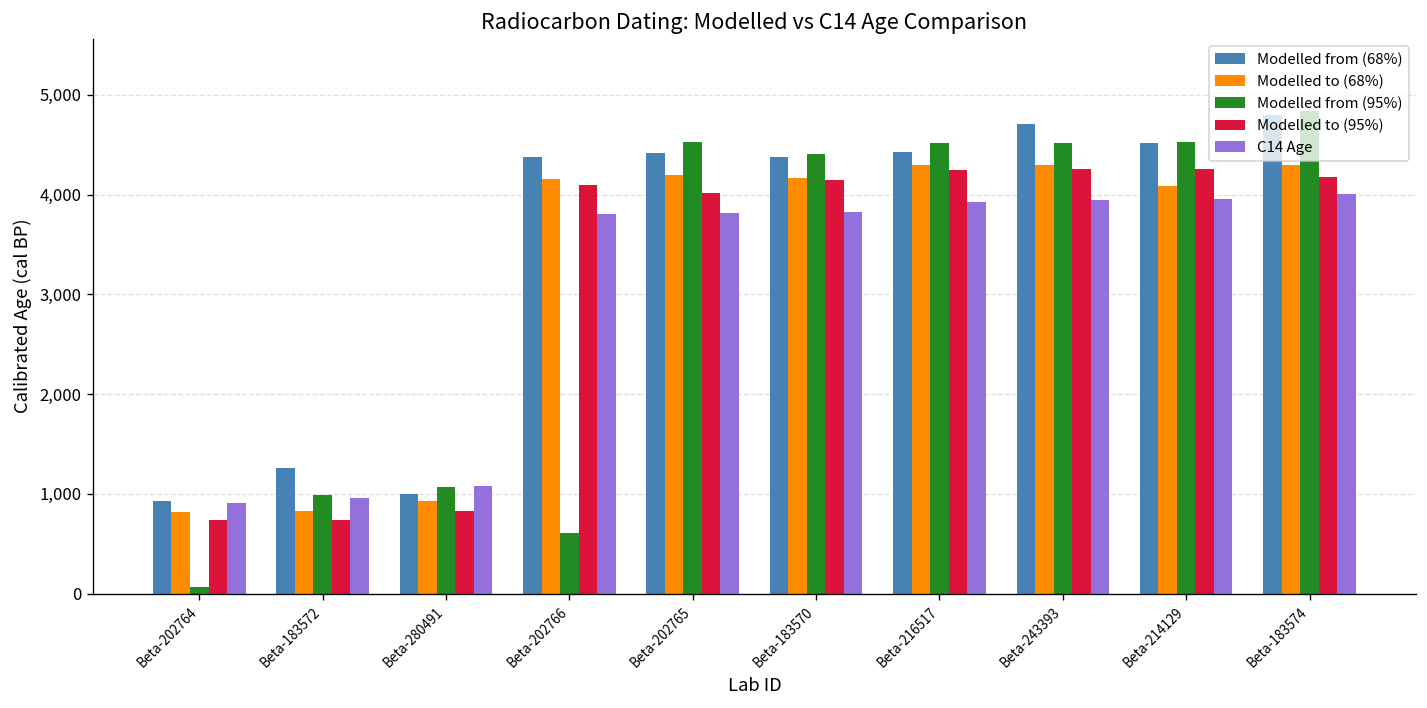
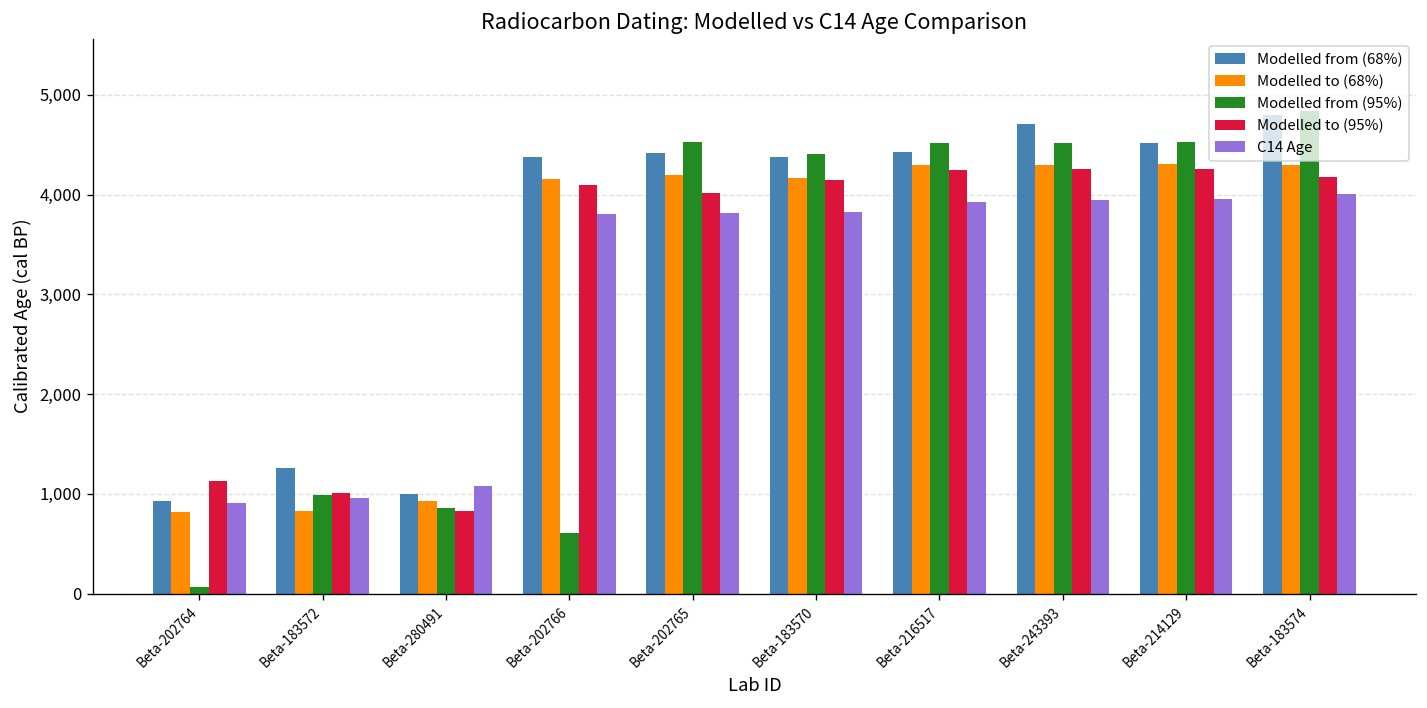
  {
    "Modelled from (68%)": {
      "Beta-202764": "900",
      "Beta-183572": "1,300",
      "Beta-280491": "1,000",
      "Beta-202766": "4,400",
      "Beta-202765": "4,400",
      "Beta-183570": "4,400",
      "Beta-216517": "4,400",
      "Beta-243393": "4,700",
      "Beta-214129": "4,500"
    },
    "Modelled to (68%)": {
      "Beta-202764": "800",
      "Beta-183572": "800",
      "Beta-280491": "900",
      "Beta-202766": "4,200",
      "Beta-202765": "4,200",
      "Beta-183570": "4,200",
      "Beta-216517": "4,300",
      "Beta-243393": "4,300",
-     "Beta-214129": "4,100"
+     "Beta-214129": "4,300"
    },
    "Modelled from (95%)": {
      "Beta-202764": "100",
      "Beta-183572": "1,000",
-     "Beta-280491": "1,100",
+     "Beta-280491": "900",
      "Beta-202766": "600",
      "Beta-202765": "4,500",
      "Beta-183570": "4,400",
      "Beta-216517": "4,500",
      "Beta-243393": "4,500",
      "Beta-214129": "4,500"
    },
    "Modelled to (95%)": {
-     "Beta-202764": "700",
-     "Beta-183572": "700",
+     "Beta-202764": "1,100",
+     "Beta-183572": "1,000",
      "Beta-280491": "800",
      "Beta-202766": "4,100",
      "Beta-202765": "4,000",
      "Beta-183570": "4,200",
      "Beta-216517": "4,200",
      "Beta-243393": "4,300",
      "Beta-214129": "4,300",
      "Beta-183574": "4,200"
    },
    "C14 Age": {
      "Beta-202764": "900",
      "Beta-183572": "1,000",
      "Beta-280491": "1,100",
      "Beta-202766": "3,800",
      "Beta-202765": "3,800",
      "Beta-183570": "3,800",
      "Beta-216517": "3,900",
      "Beta-243393": "4,000",
      "Beta-214129": "4,000",
      "Beta-183574": "4,000"
    }
  }
